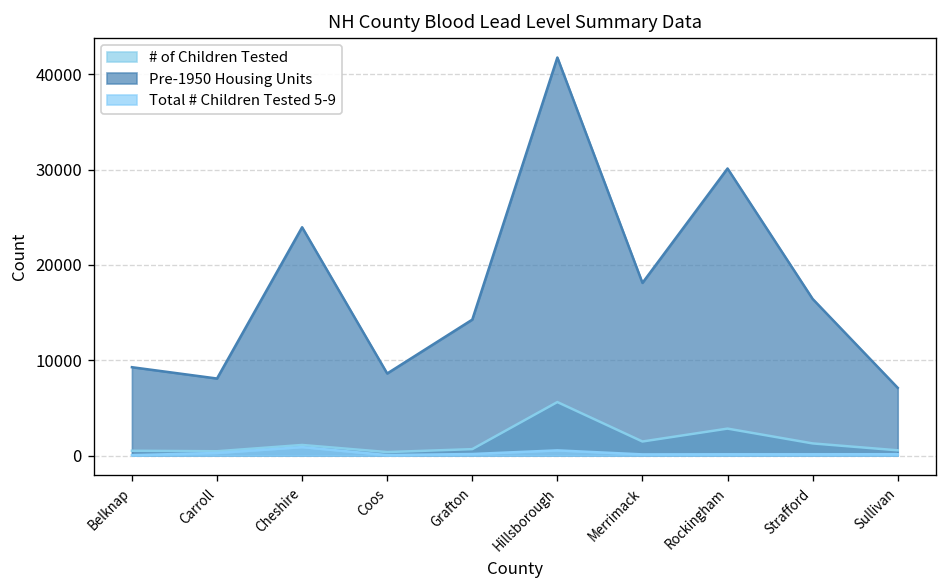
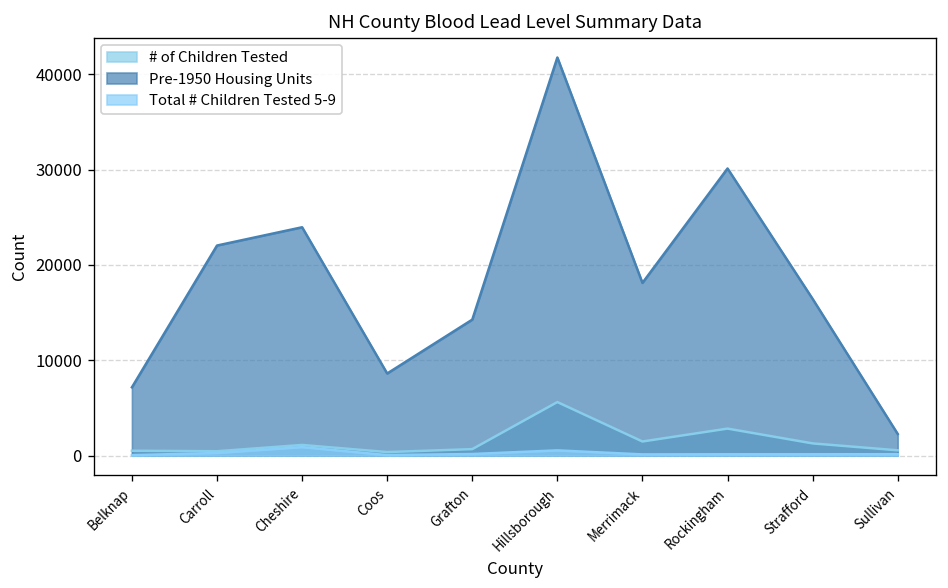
  {
    "Pre-1950 Housing Units": {
-     "Belknap": 9000,
-     "Carroll": 8000,
+     "Belknap": 7000,
+     "Carroll": 22000,
      "Cheshire": 24000,
      "Coos": 9000,
      "Grafton": 14000,
      "Hillsborough": 42000,
      "Merrimack": 18000,
      "Rockingham": 30000,
      "Strafford": 16000,
-     "Sullivan": 7000
+     "Sullivan": 2000
    }
  }
